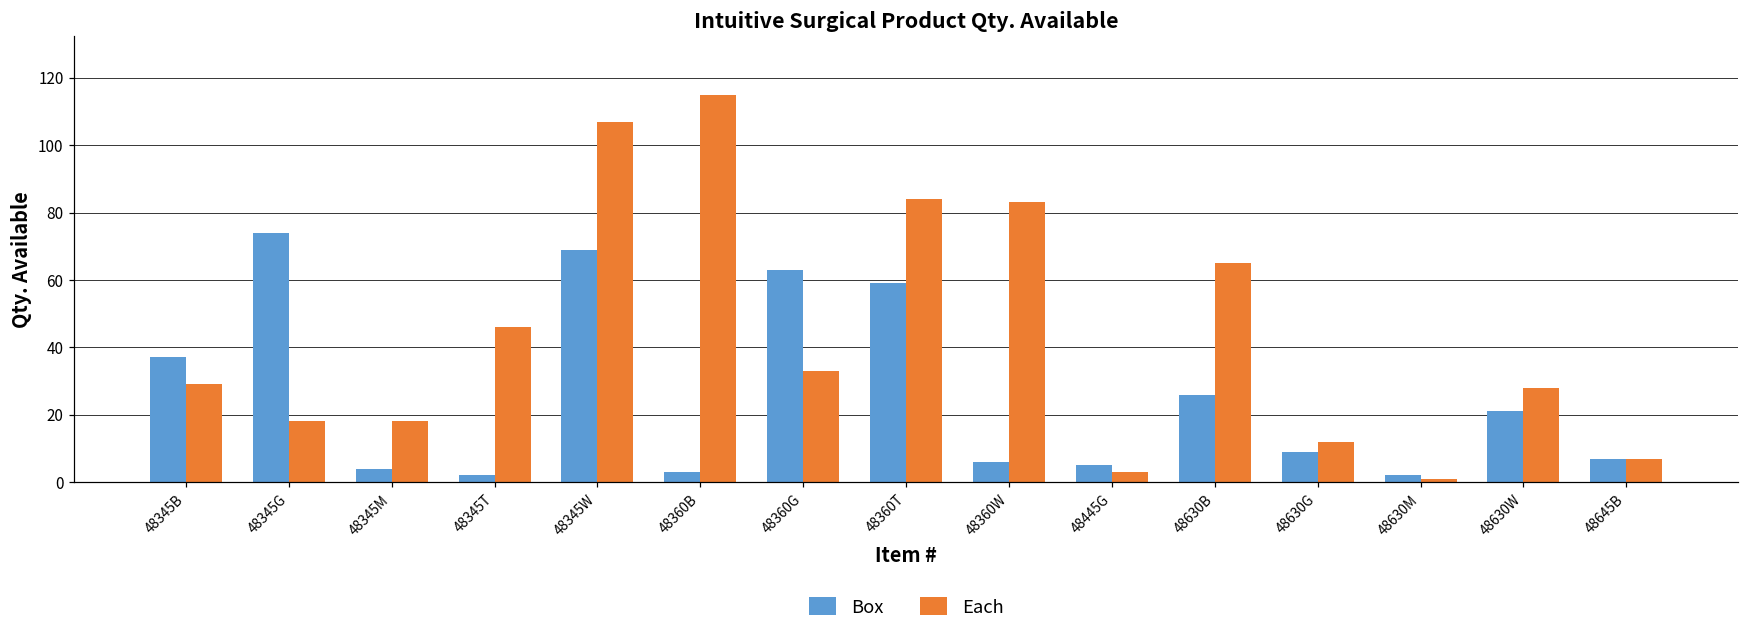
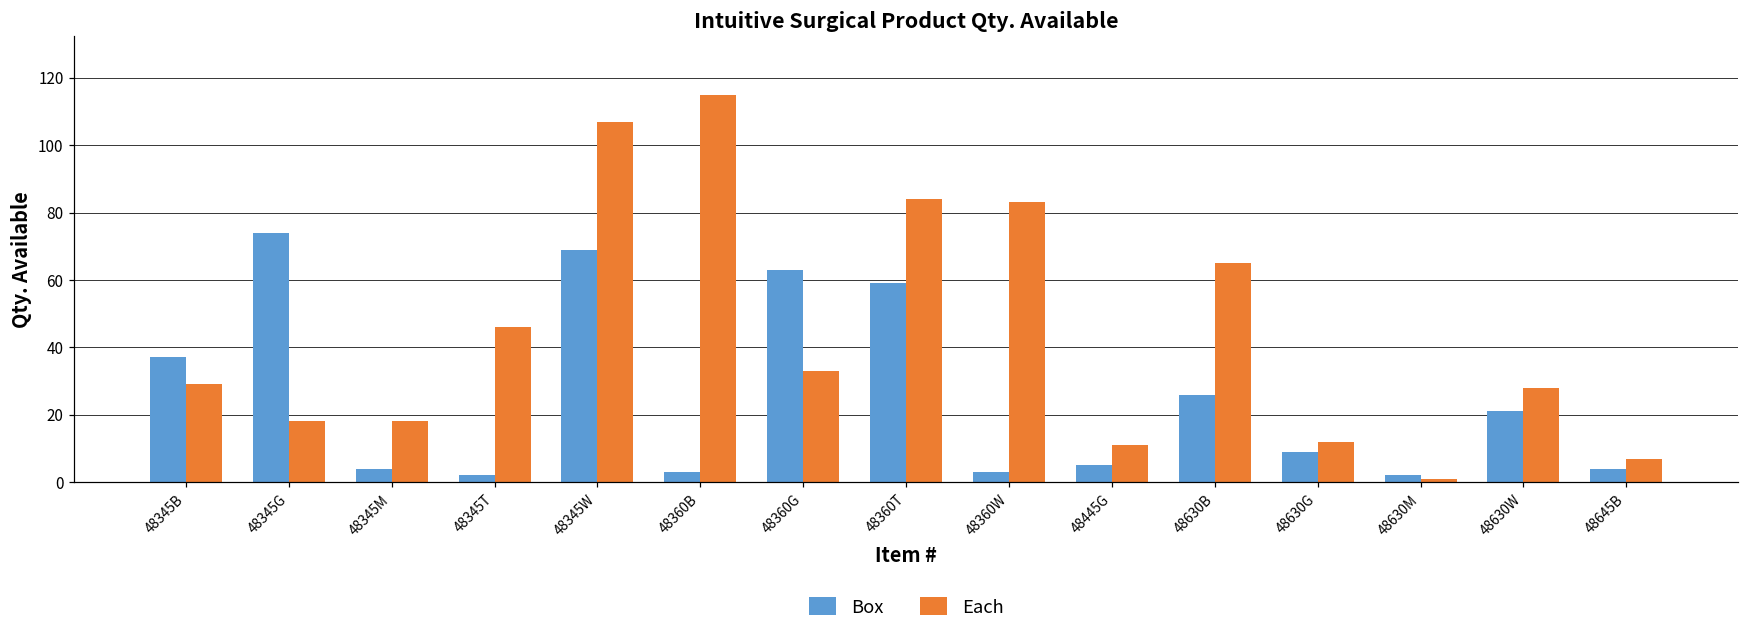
  {
    "Box": {
      "48345B": 37,
      "48345G": 74,
      "48345M": 4,
      "48345T": 2,
      "48345W": 69,
      "48360B": 3,
      "48360G": 63,
      "48360T": 59,
-     "48360W": 6,
+     "48360W": 3,
      "48445G": 5,
      "48630B": 26,
      "48630G": 9,
      "48630M": 2,
      "48630W": 21,
-     "48645B": 7
+     "48645B": 4
    },
    "Each": {
      "48345B": 29,
      "48345G": 18,
      "48345M": 18,
      "48345T": 46,
      "48345W": 107,
      "48360B": 115,
      "48360G": 33,
      "48360T": 84,
      "48360W": 83,
-     "48445G": 3,
+     "48445G": 11,
      "48630B": 65,
      "48630G": 12,
      "48630M": 1,
      "48630W": 28,
      "48645B": 7
    }
  }
